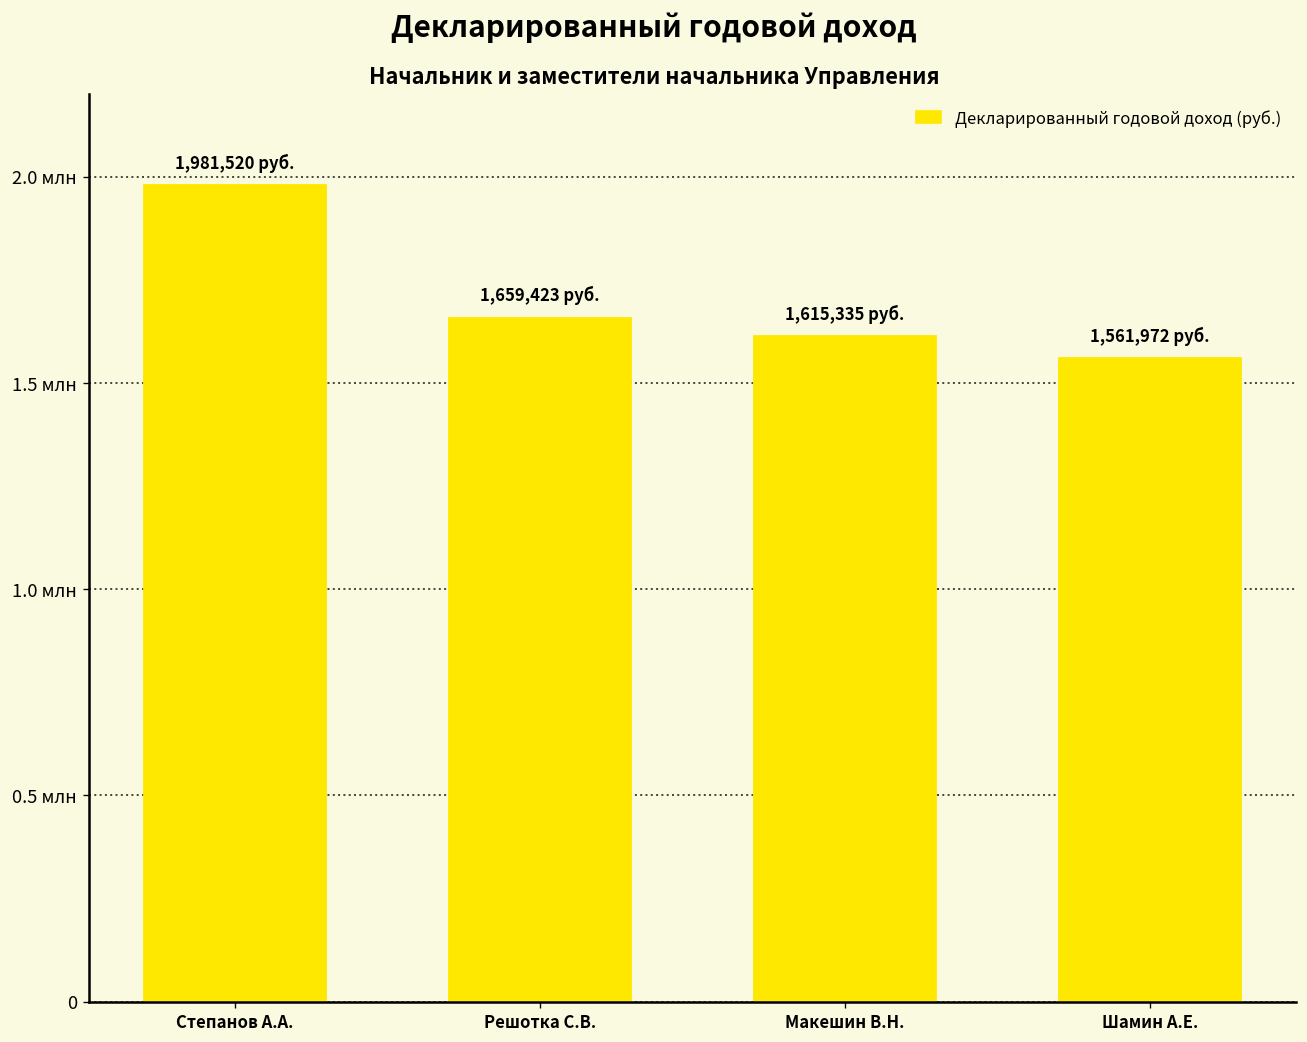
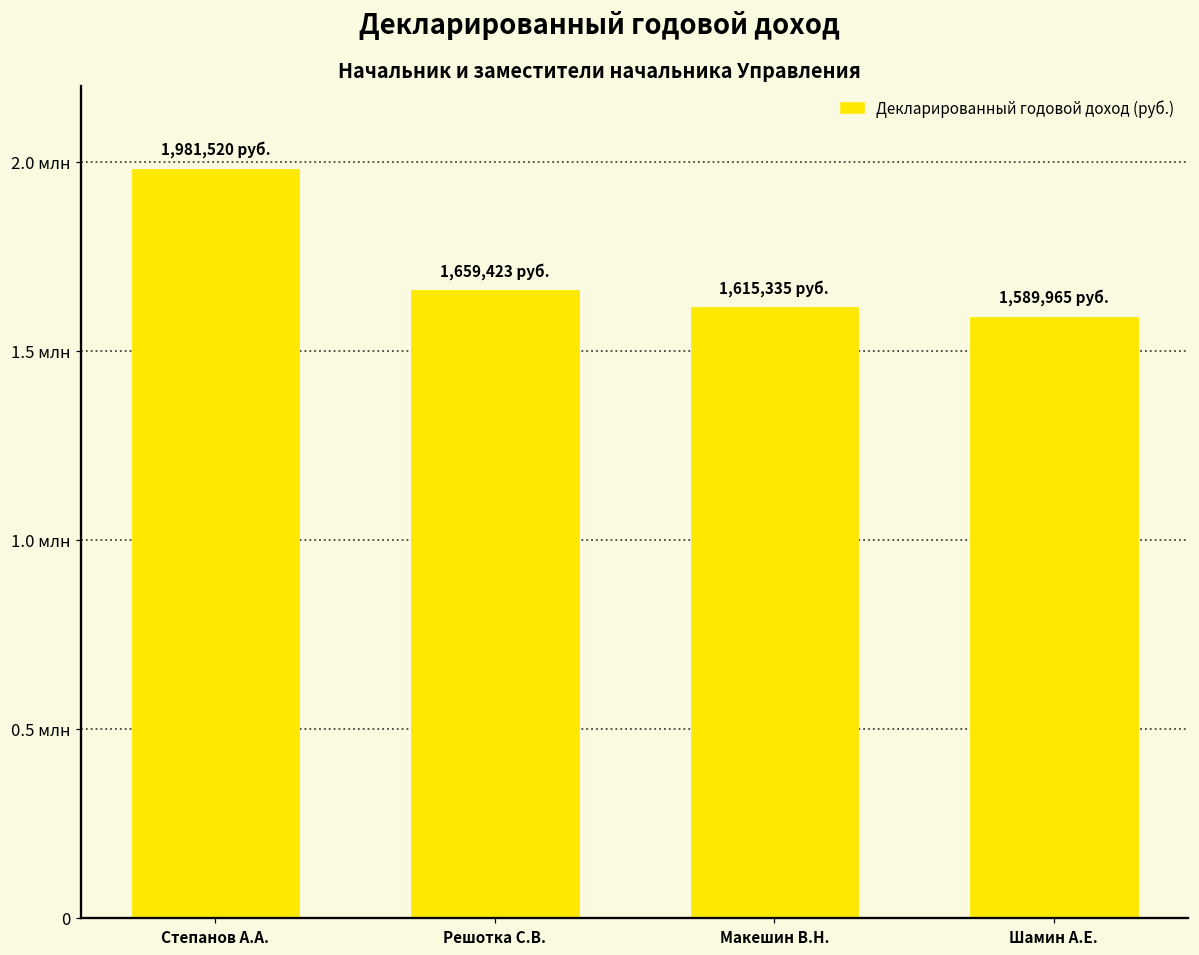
  {
    "Степанов А.А.": "1,981,520",
    "Решотка С.В.": "1,659,423",
    "Макешин В.Н.": "1,615,335",
-   "Шамин А.Е.": "1,561,972"
+   "Шамин А.Е.": "1,589,965"
  }
